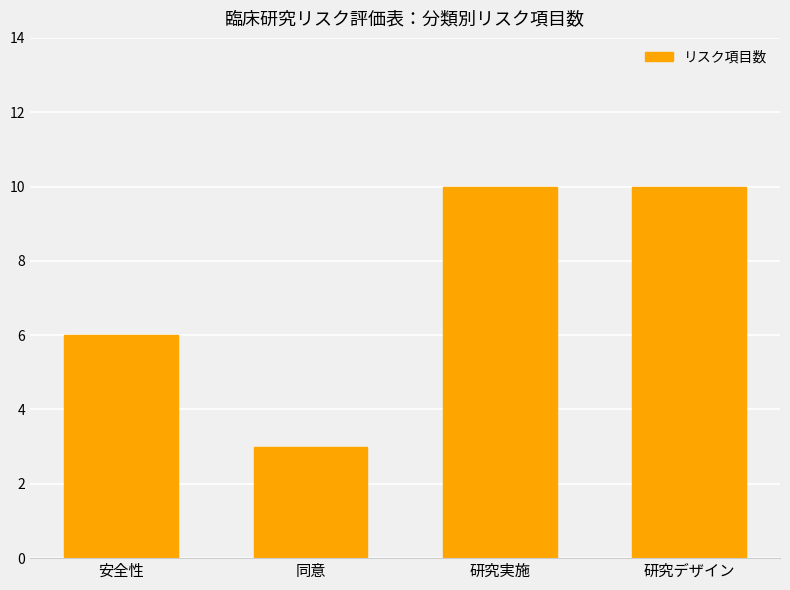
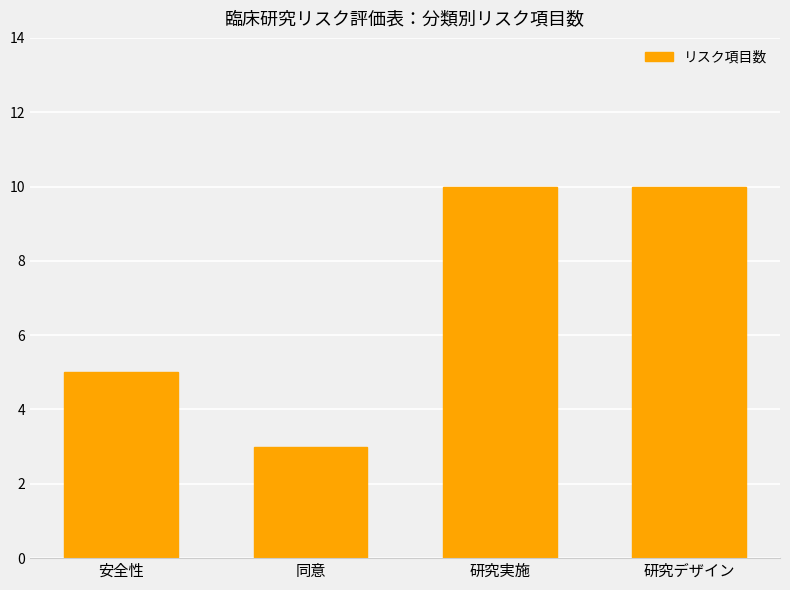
  {
-   "安全性": 6,
+   "安全性": 5,
    "同意": 3,
    "研究実施": 10,
    "研究デザイン": 10
  }
